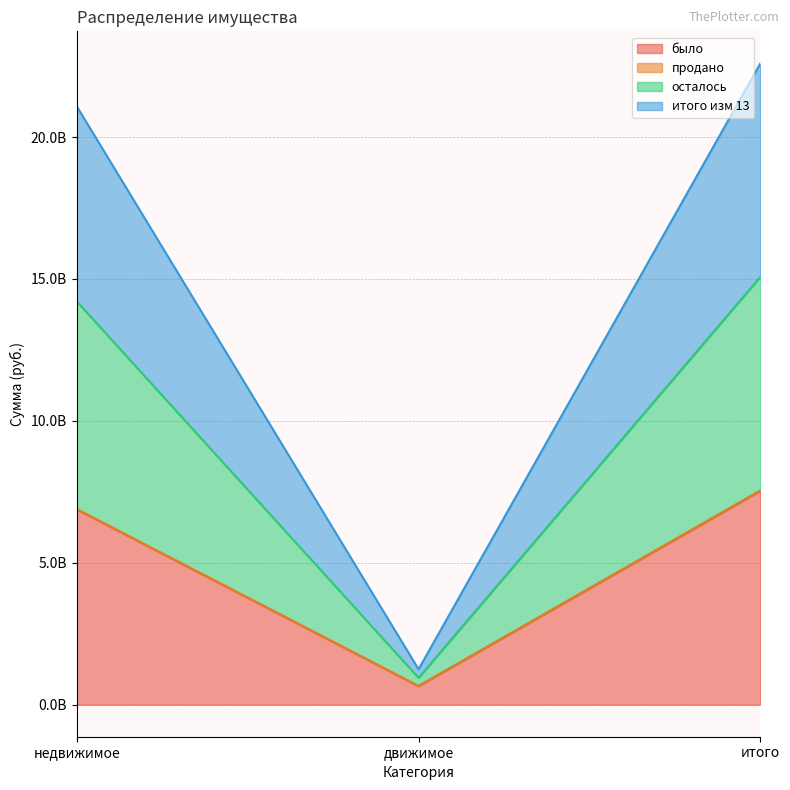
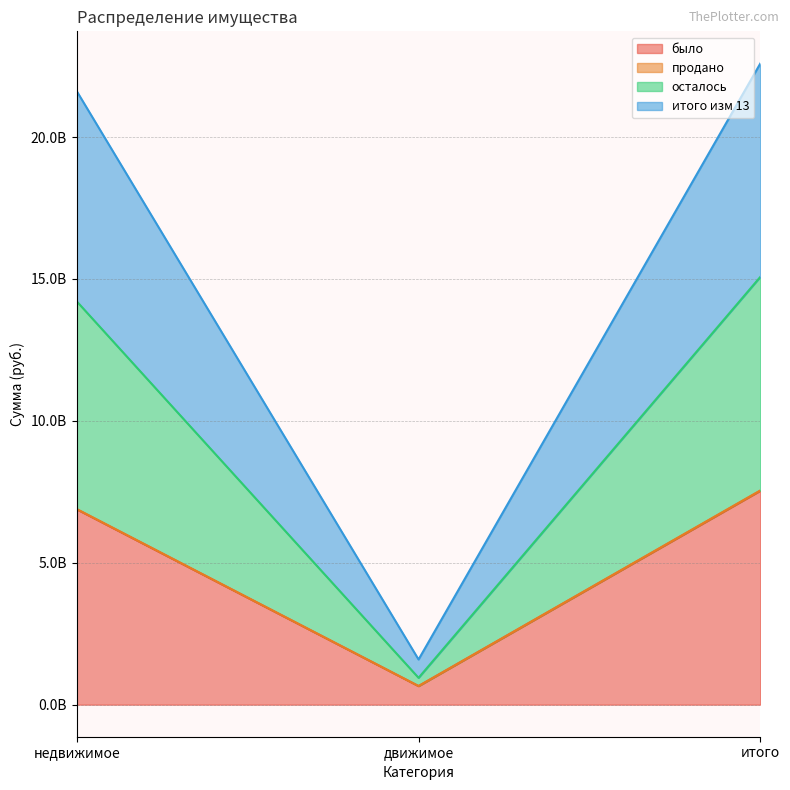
  {
    "осталось": {
      "недвижимое": 7300000000,
      "движимое": 300000000,
      "итого": 7500000000
    },
    "итого изм 13": {
-     "недвижимое": 6900000000,
-     "движимое": 300000000,
+     "недвижимое": 7400000000,
+     "движимое": 600000000,
      "итого": 7500000000
    }
  }
